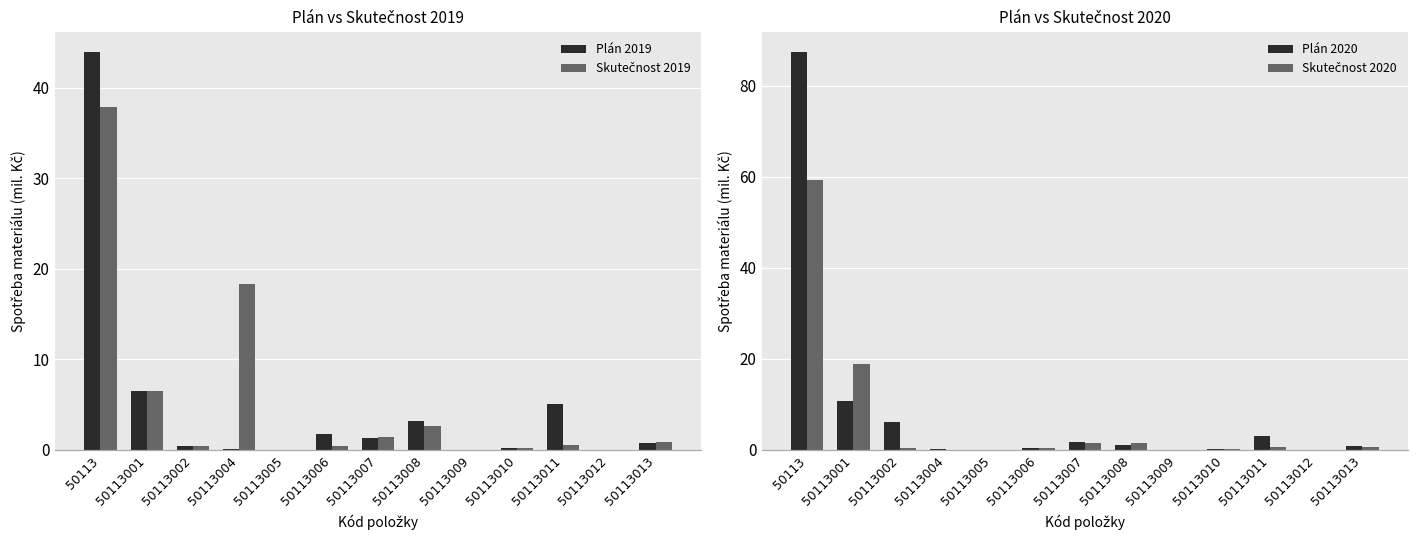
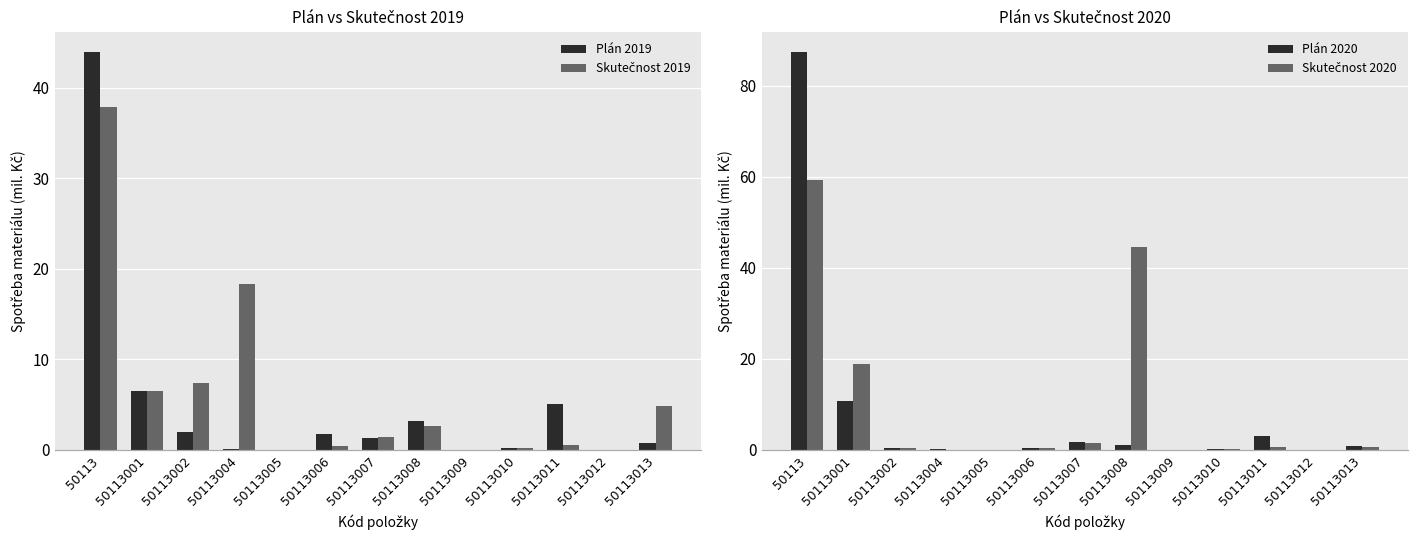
  {
    "Plán vs Skutečnost 2019": {
      "Plán 2019": {
        "50113": 44,
        "50113001": 7,
-       "50113002": 0,
+       "50113002": 2,
        "50113005": 0,
        "50113006": 2,
        "50113007": 1,
        "50113008": 3,
        "50113009": 0,
        "50113011": 5,
        "50113013": 1
      },
      "Skutečnost 2019": {
        "50113": 38,
        "50113001": 6,
-       "50113002": 0,
+       "50113002": 7,
        "50113004": 18,
        "50113005": 0,
        "50113006": 0,
        "50113007": 1,
        "50113008": 3,
        "50113009": 0,
        "50113011": 0,
-       "50113013": 1
+       "50113013": 5
      }
    },
    "Plán vs Skutečnost 2020": {
      "Plán 2020": {
        "50113": 87,
        "50113001": 11,
-       "50113002": 6,
+       "50113002": 0,
        "50113005": 0,
        "50113007": 2,
        "50113008": 1,
        "50113009": 0,
        "50113011": 3,
        "50113013": 1
      },
      "Skutečnost 2020": {
        "50113": 59,
        "50113001": 19,
        "50113005": 0,
        "50113007": 1,
-       "50113008": 2,
+       "50113008": 44,
        "50113009": 0,
        "50113013": 1
      }
    }
  }
